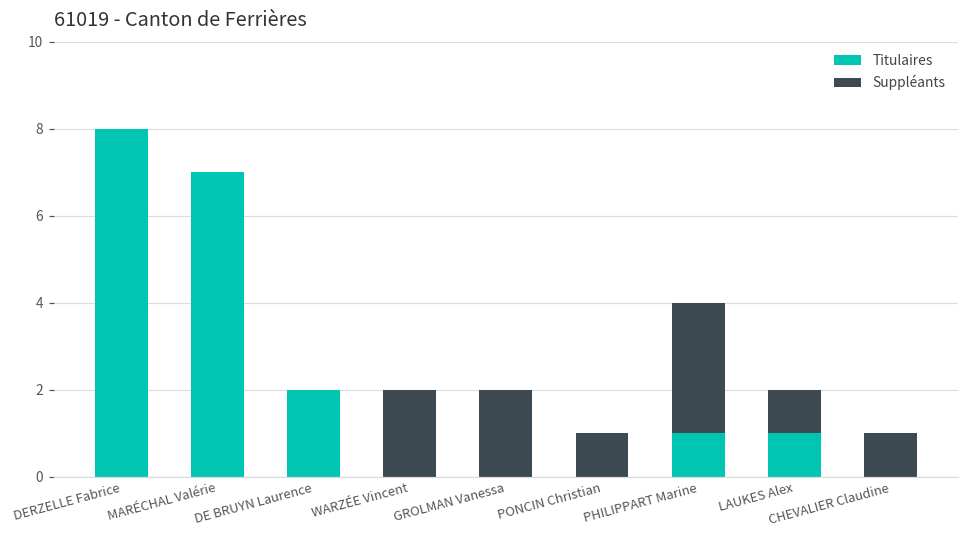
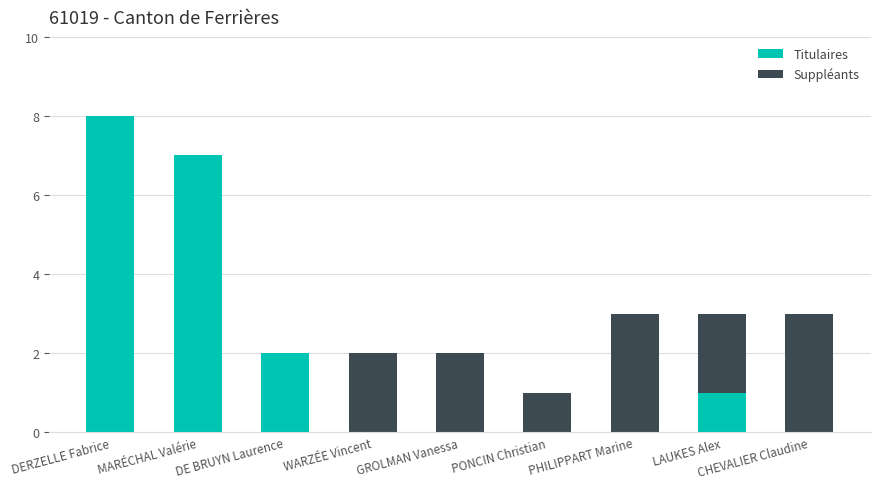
  {
    "Titulaires": {
      "DERZELLE Fabrice": 8,
      "MARÉCHAL Valérie": 7,
      "DE BRUYN Laurence": 2,
      "WARZÉE Vincent": 0,
      "GROLMAN Vanessa": 0,
      "PONCIN Christian": 0,
-     "PHILIPPART Marine": 1,
+     "PHILIPPART Marine": 0,
      "LAUKES Alex": 1,
      "CHEVALIER Claudine": 0
    },
    "Suppléants": {
-     "LAUKES Alex": 1,
-     "CHEVALIER Claudine": 1
+     "LAUKES Alex": 2,
+     "CHEVALIER Claudine": 3
    }
  }
